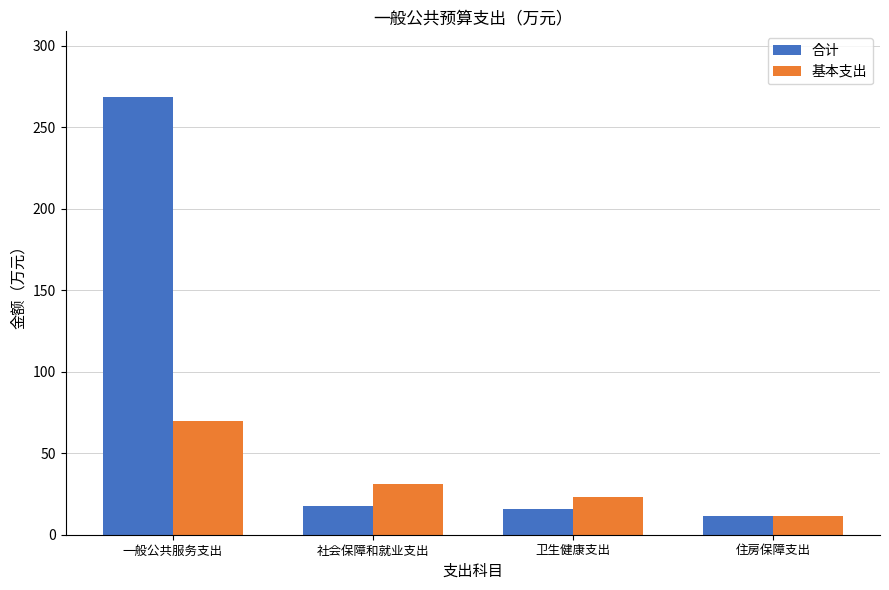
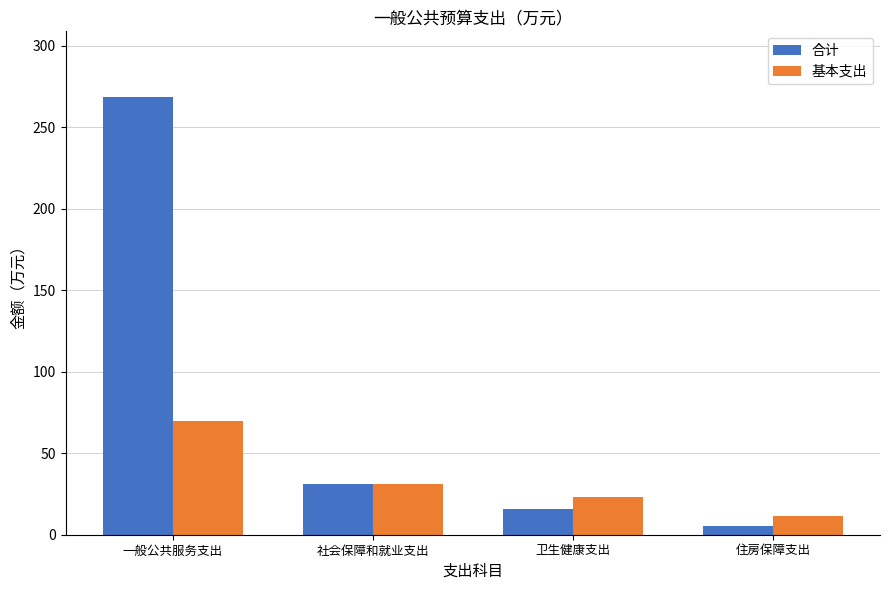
  {
    "合计": {
      "一般公共服务支出": 269,
-     "社会保障和就业支出": 18,
+     "社会保障和就业支出": 31,
      "卫生健康支出": 16,
-     "住房保障支出": 11
+     "住房保障支出": 6
    },
    "基本支出": {
      "一般公共服务支出": 70,
      "社会保障和就业支出": 31,
      "卫生健康支出": 23,
      "住房保障支出": 11
    }
  }
